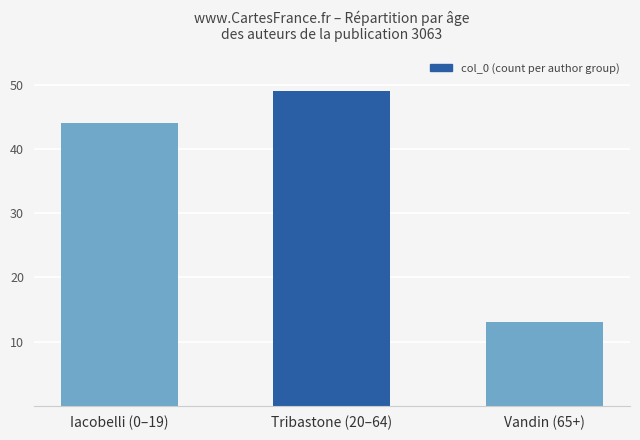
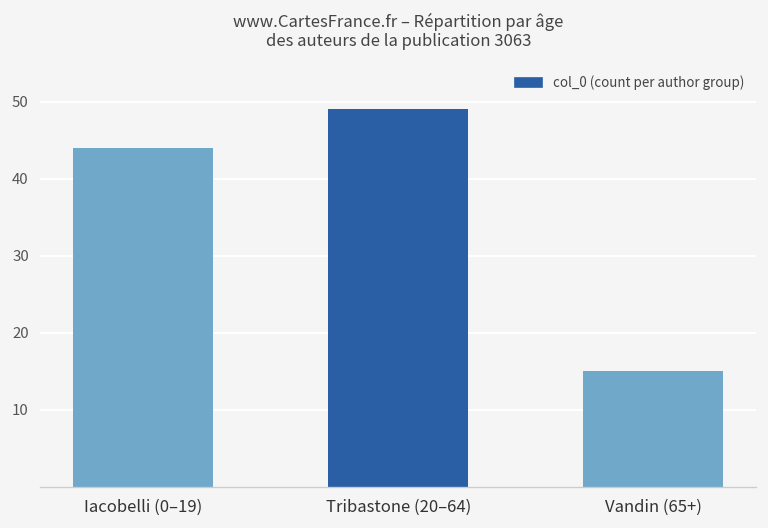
  {
    "Iacobelli (0–19)": 44,
    "Tribastone (20–64)": 49,
-   "Vandin (65+)": 13
+   "Vandin (65+)": 15
  }
